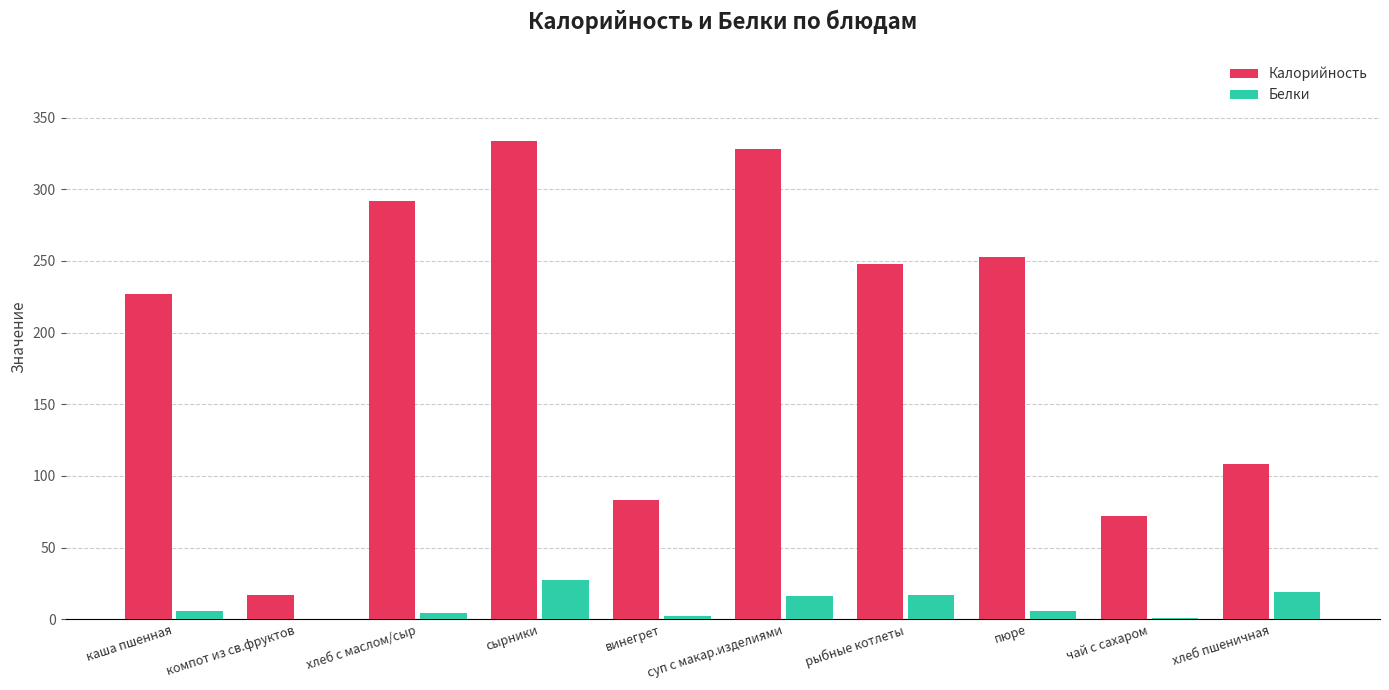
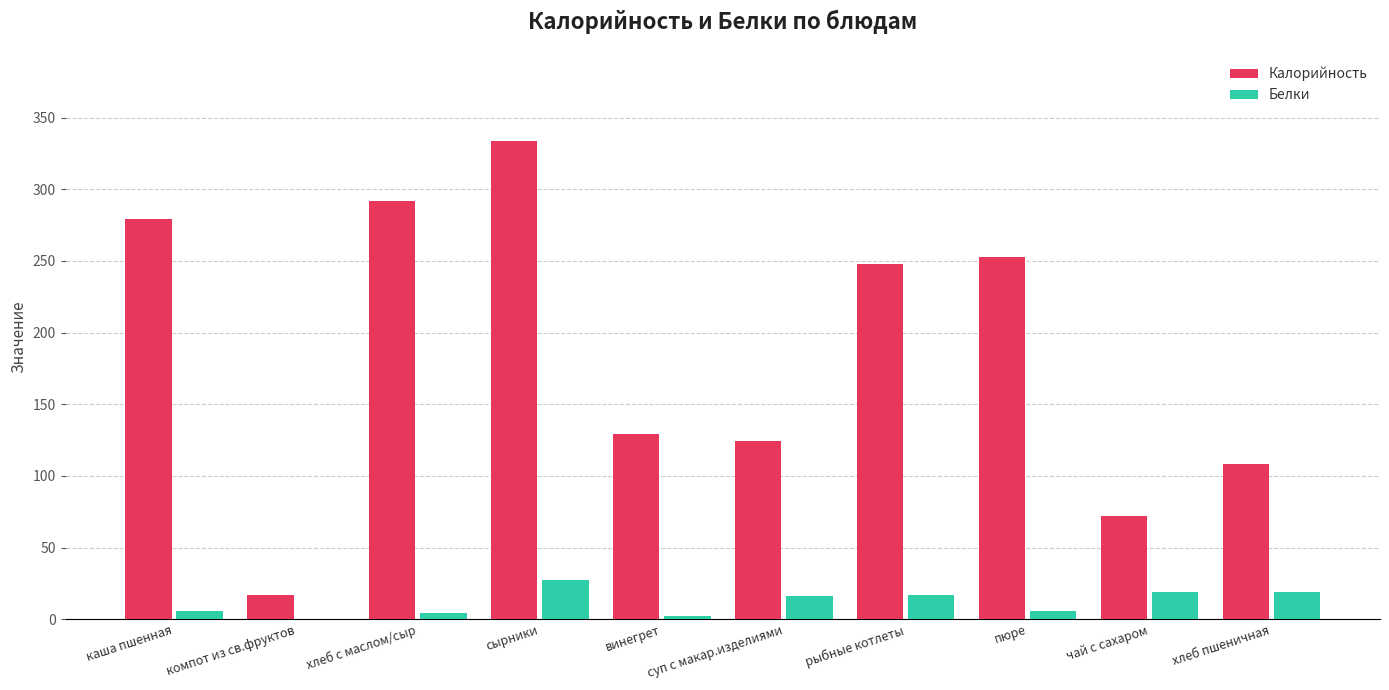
  {
    "Калорийность": {
-     "каша пшенная": 227,
+     "каша пшенная": 279,
      "компот из св.фруктов": 17,
      "хлеб с маслом/сыр": 292,
      "сырники": 334,
-     "винегрет": 83,
-     "суп с макар.изделиями": 328,
+     "винегрет": 129,
+     "суп с макар.изделиями": 124,
      "рыбные котлеты": 248,
      "пюре": 253,
      "чай с сахаром": 72,
      "хлеб пшеничная": 108
    },
    "Белки": {
      "каша пшенная": 6,
      "компот из св.фруктов": 0,
      "хлеб с маслом/сыр": 4,
      "сырники": 27,
      "винегрет": 2,
      "суп с макар.изделиями": 16,
      "рыбные котлеты": 17,
      "пюре": 6,
-     "чай с сахаром": 1,
+     "чай с сахаром": 19,
      "хлеб пшеничная": 19
    }
  }
